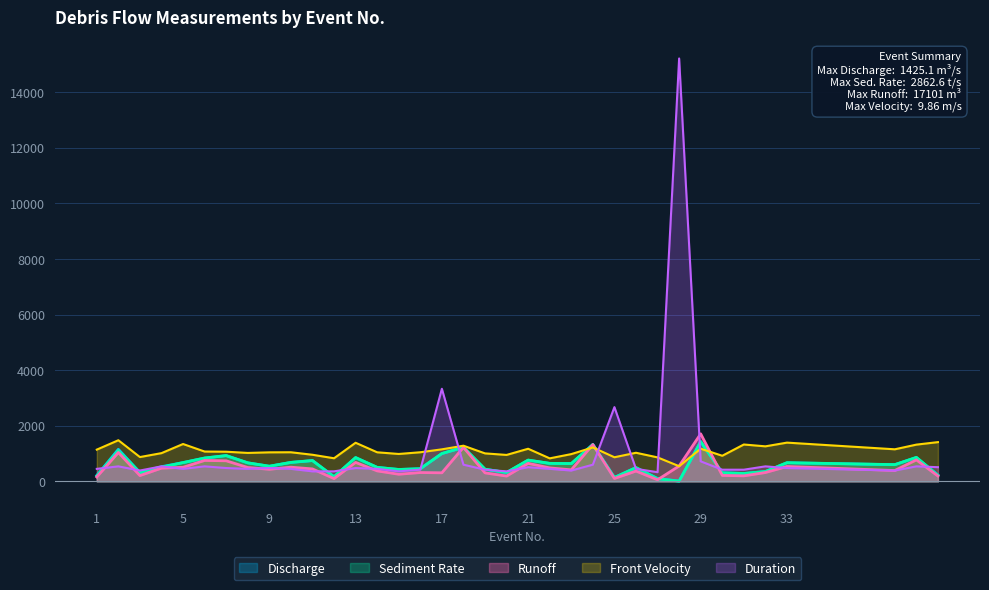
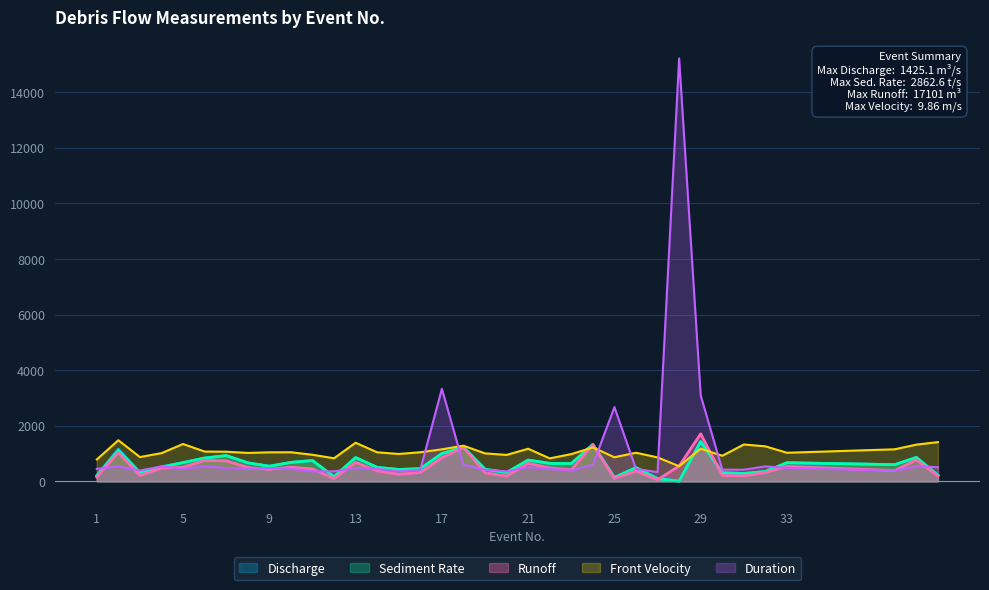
  {
    "Runoff": {
      "13": 700,
-     "17": 300,
+     "17": 800,
      "21": 600,
      "29": 1700
    },
    "Front Velocity": {
-     "1": 1100,
+     "1": 800,
      "5": 1300,
      "9": 1000,
      "13": 1400,
      "17": 1200,
      "21": 1200,
      "25": 900,
      "29": 1200,
-     "33": 1400
+     "33": 1000
    },
    "Duration": {
      "1": 500,
      "13": 500,
      "17": 3300,
      "21": 500,
      "25": 2700,
-     "29": 700
+     "29": 3100
    }
  }
